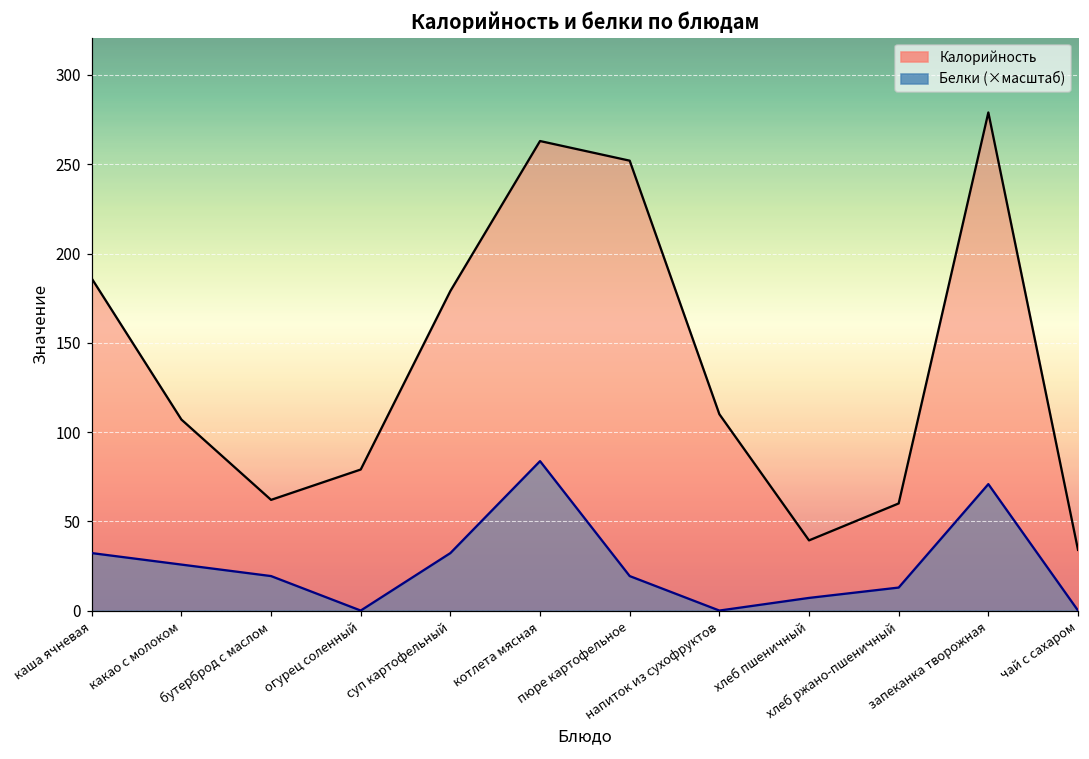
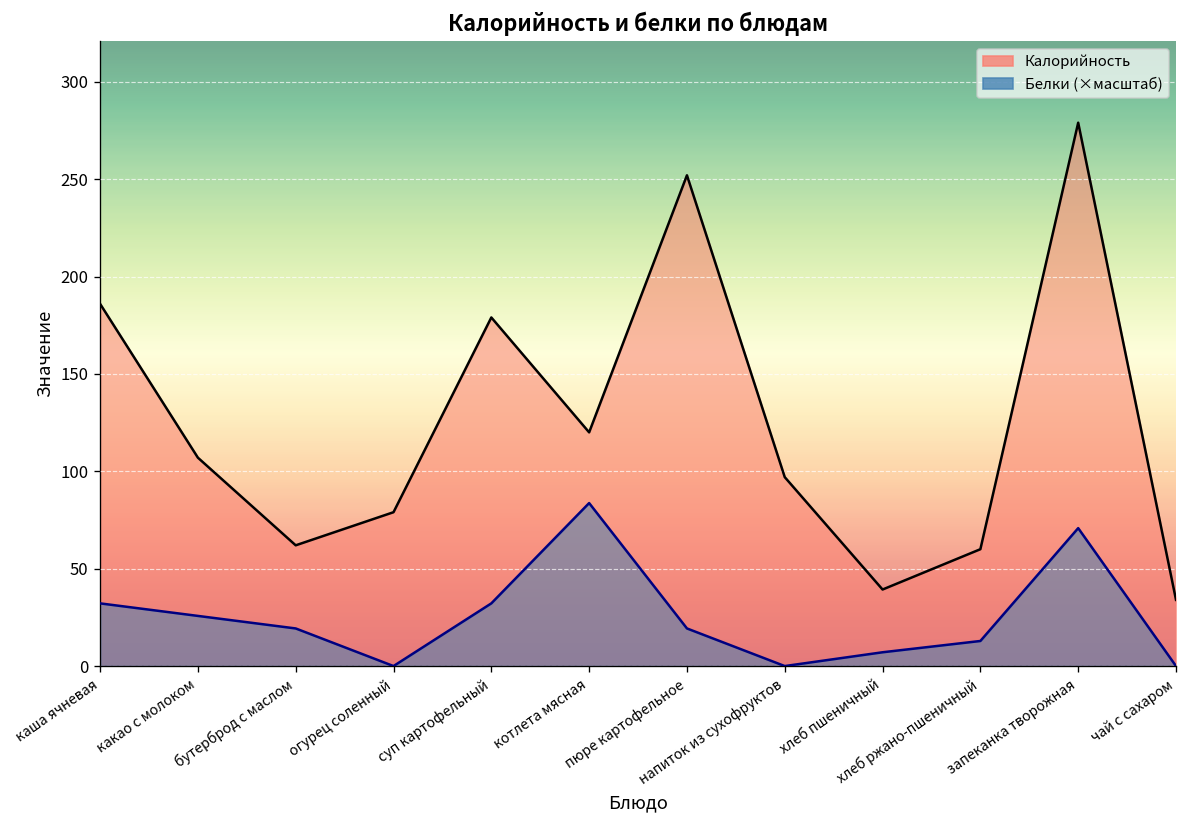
  {
    "Калорийность": {
      "каша ячневая": 186,
      "какао с молоком": 107,
      "бутерброд с маслом": 62,
      "огурец соленный": 79,
      "суп картофельный": 179,
-     "котлета мясная": 263,
+     "котлета мясная": 120,
      "пюре картофельное": 252,
-     "напиток из сухофруктов": 110,
+     "напиток из сухофруктов": 97,
      "хлеб пшеничный": 39,
      "хлеб ржано-пшеничный": 60,
      "запеканка творожная": 279,
      "чай с сахаром": 34
    },
    "Белки (×масштаб)": {
      "каша ячневая": 32,
      "какао с молоком": 26,
      "бутерброд с маслом": 19,
      "огурец соленный": 0,
      "суп картофельный": 32,
      "котлета мясная": 84,
      "пюре картофельное": 19,
      "напиток из сухофруктов": 0,
      "хлеб пшеничный": 7,
      "хлеб ржано-пшеничный": 13,
      "запеканка творожная": 71,
      "чай с сахаром": 0
    }
  }
